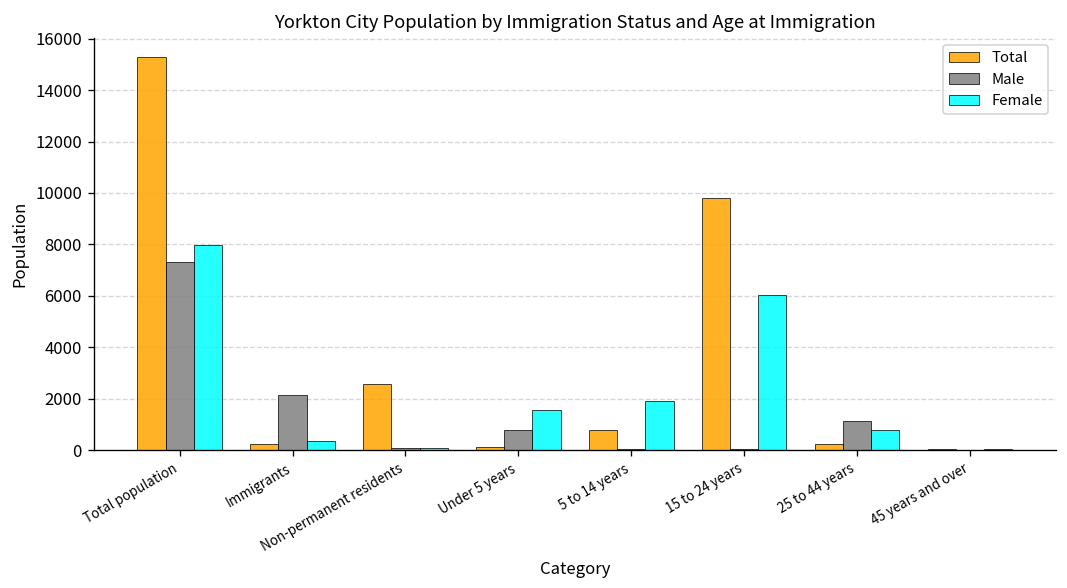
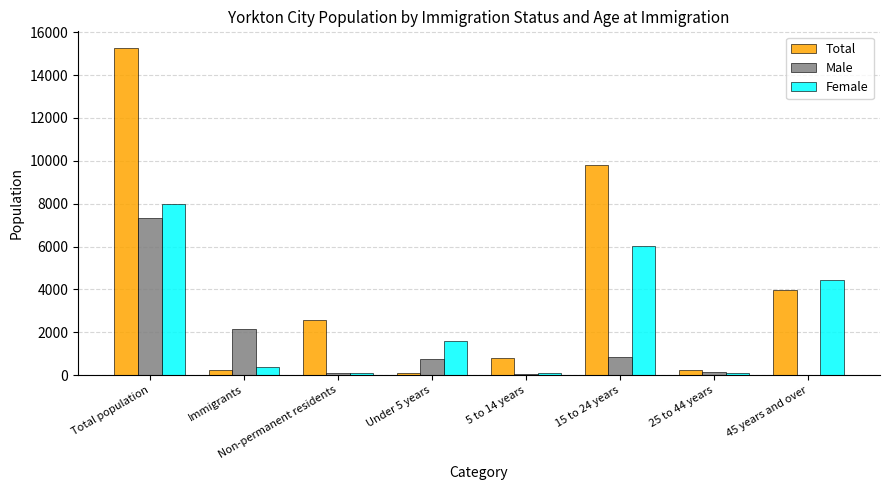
  {
    "Total": {
      "Total population": 15300,
      "Immigrants": 200,
      "Non-permanent residents": 2600,
      "5 to 14 years": 800,
      "15 to 24 years": 9800,
      "25 to 44 years": 200,
-     "45 years and over": 0
+     "45 years and over": 4000
    },
    "Male": {
      "Total population": 7300,
      "Immigrants": 2100,
      "Under 5 years": 800,
-     "15 to 24 years": 100,
-     "25 to 44 years": 1200,
+     "15 to 24 years": 800,
+     "25 to 44 years": 100,
      "45 years and over": 0
    },
    "Female": {
      "Total population": 8000,
      "Immigrants": 400,
      "Under 5 years": 1600,
-     "5 to 14 years": 1900,
+     "5 to 14 years": 100,
      "15 to 24 years": 6000,
-     "25 to 44 years": 800,
-     "45 years and over": 0
+     "25 to 44 years": 100,
+     "45 years and over": 4400
    }
  }
